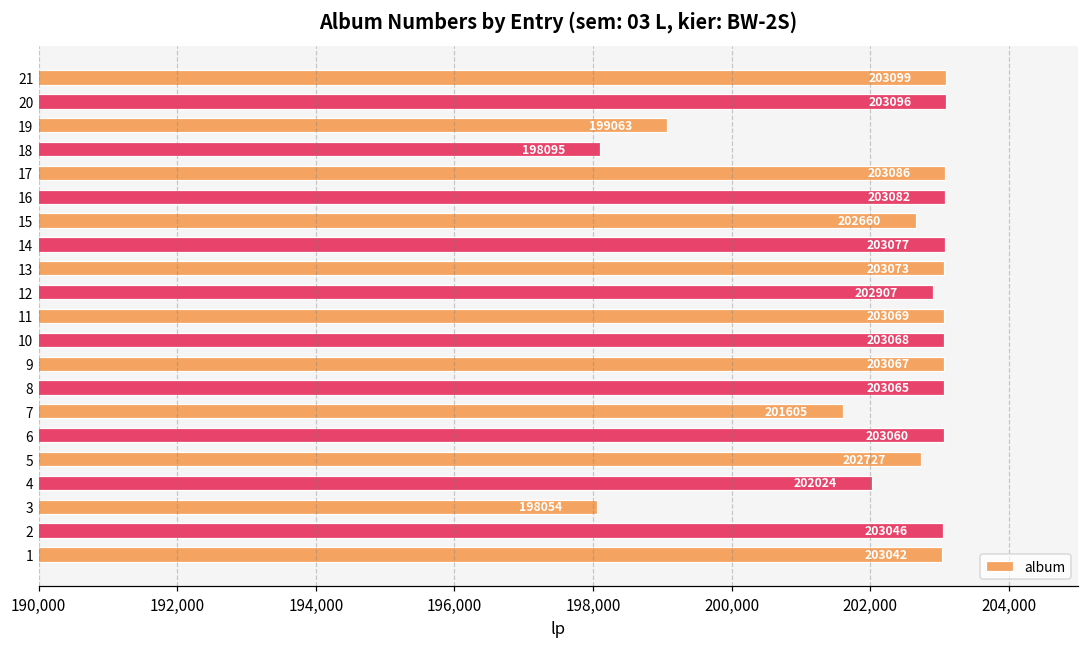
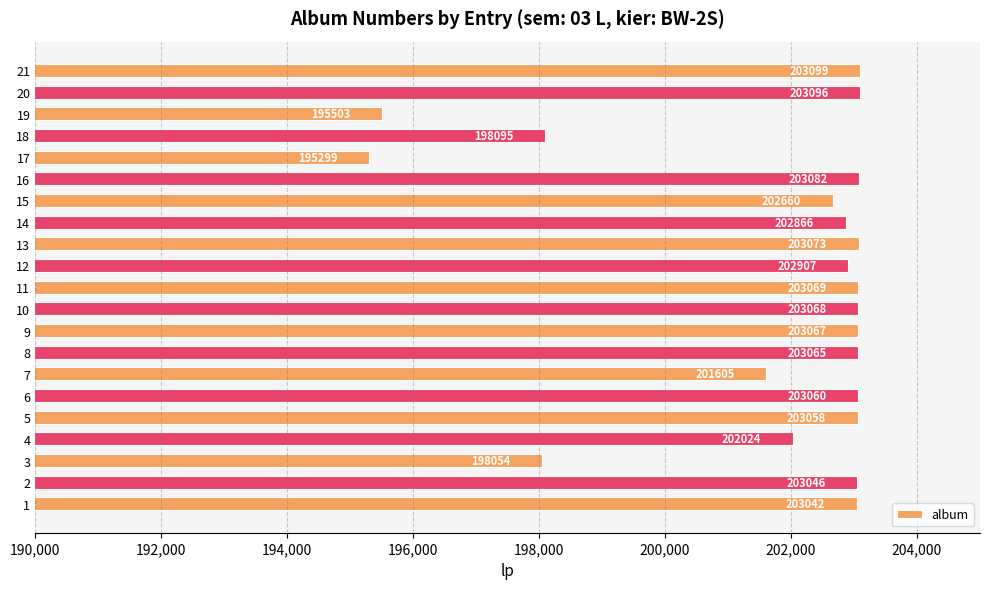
  {
    "21": 203099,
    "20": 203096,
-   "19": 199063,
+   "19": 195503,
    "18": 198095,
-   "17": 203086,
+   "17": 195299,
    "16": 203082,
    "15": 202660,
-   "14": 203077,
+   "14": 202866,
    "13": 203073,
    "12": 202907,
    "11": 203069,
    "10": 203068,
    "9": 203067,
    "8": 203065,
    "7": 201605,
    "6": 203060,
-   "5": 202727,
+   "5": 203058,
    "4": 202024,
    "3": 198054,
    "2": 203046,
    "1": 203042
  }
